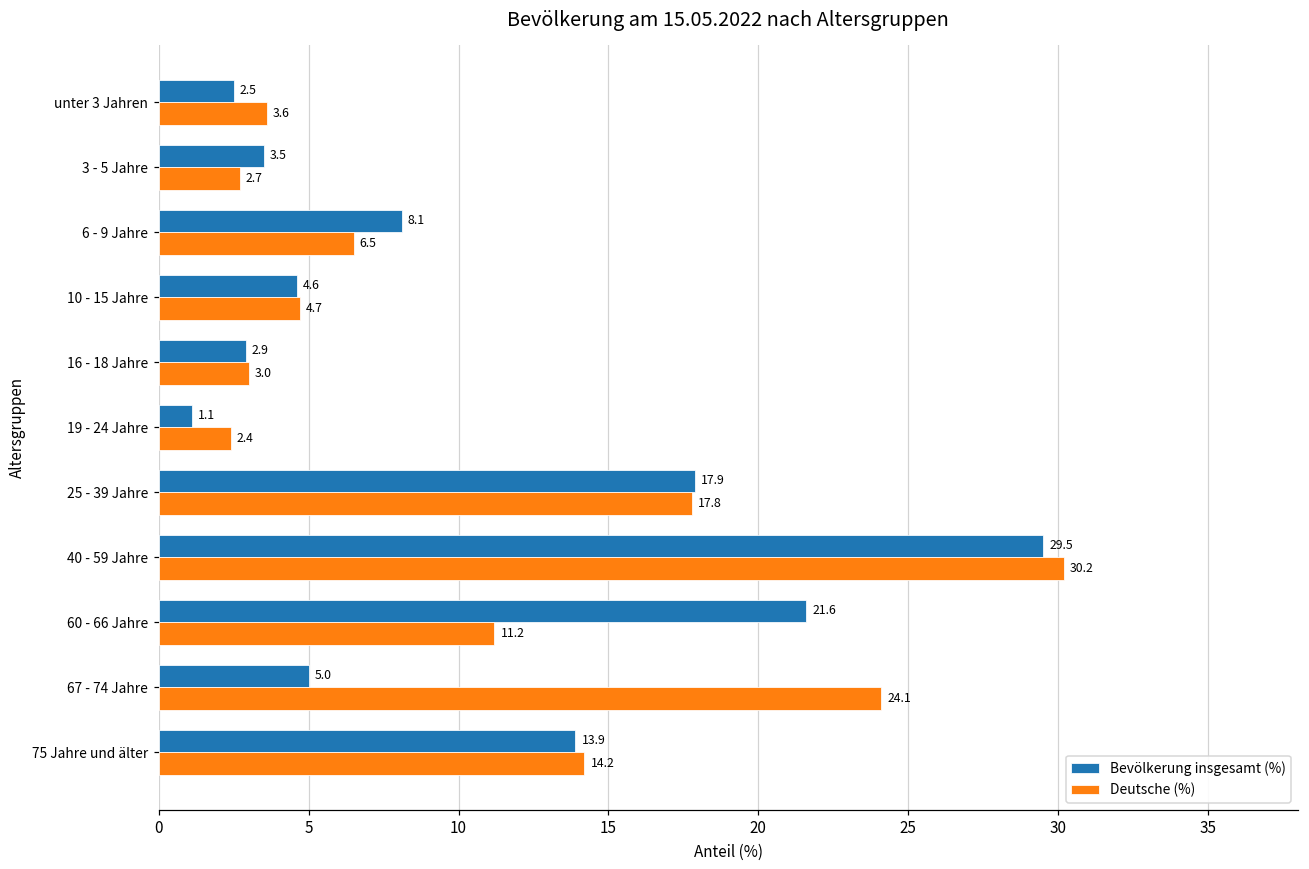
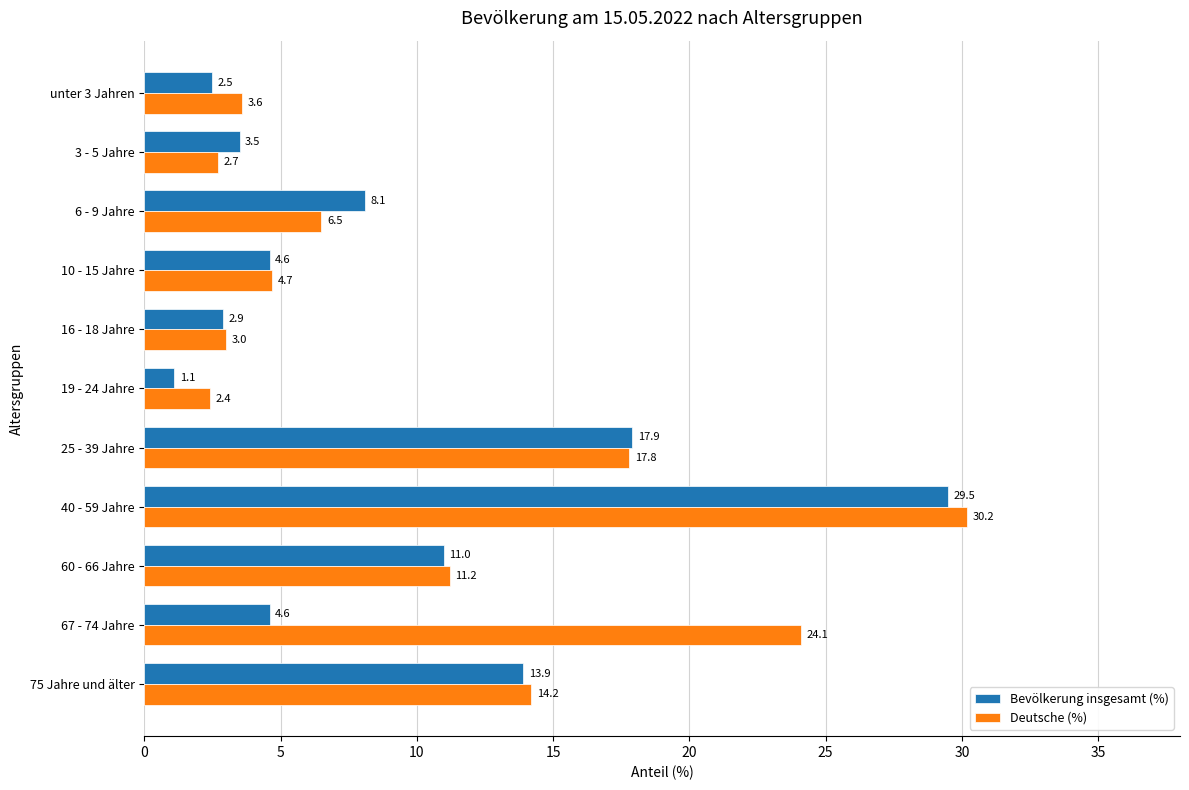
  {
    "Bevölkerung insgesamt (%)": {
      "unter 3 Jahren": 2.5,
      "3 - 5 Jahre": 3.5,
      "6 - 9 Jahre": 8.1,
      "10 - 15 Jahre": 4.6,
      "16 - 18 Jahre": 2.9,
      "19 - 24 Jahre": 1.1,
      "25 - 39 Jahre": 17.9,
      "40 - 59 Jahre": 29.5,
-     "60 - 66 Jahre": 21.6,
-     "67 - 74 Jahre": 5.0,
+     "60 - 66 Jahre": 11.0,
+     "67 - 74 Jahre": 4.6,
      "75 Jahre und älter": 13.9
    },
    "Deutsche (%)": {
      "unter 3 Jahren": 3.6,
      "3 - 5 Jahre": 2.7,
      "6 - 9 Jahre": 6.5,
      "10 - 15 Jahre": 4.7,
      "16 - 18 Jahre": 3.0,
      "19 - 24 Jahre": 2.4,
      "25 - 39 Jahre": 17.8,
      "40 - 59 Jahre": 30.2,
      "60 - 66 Jahre": 11.2,
      "67 - 74 Jahre": 24.1,
      "75 Jahre und älter": 14.2
    }
  }
